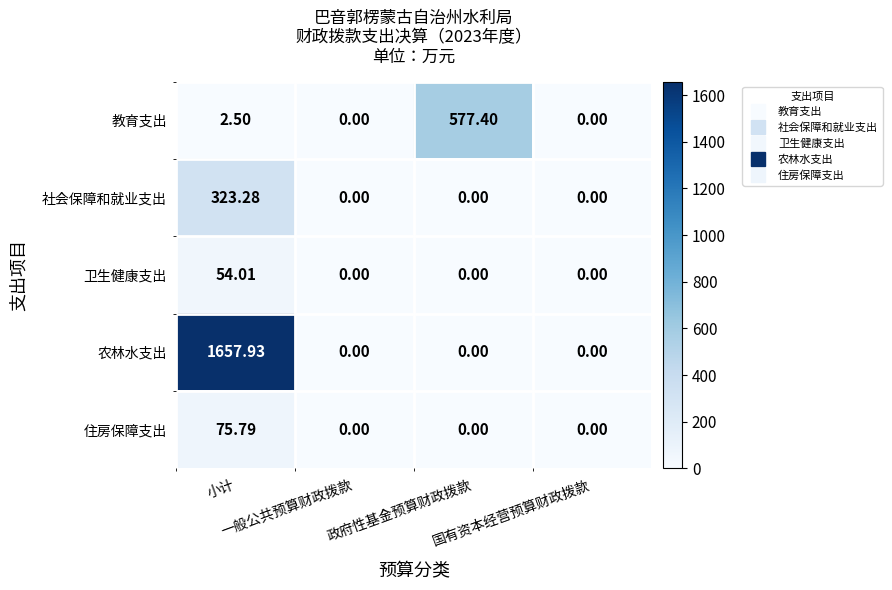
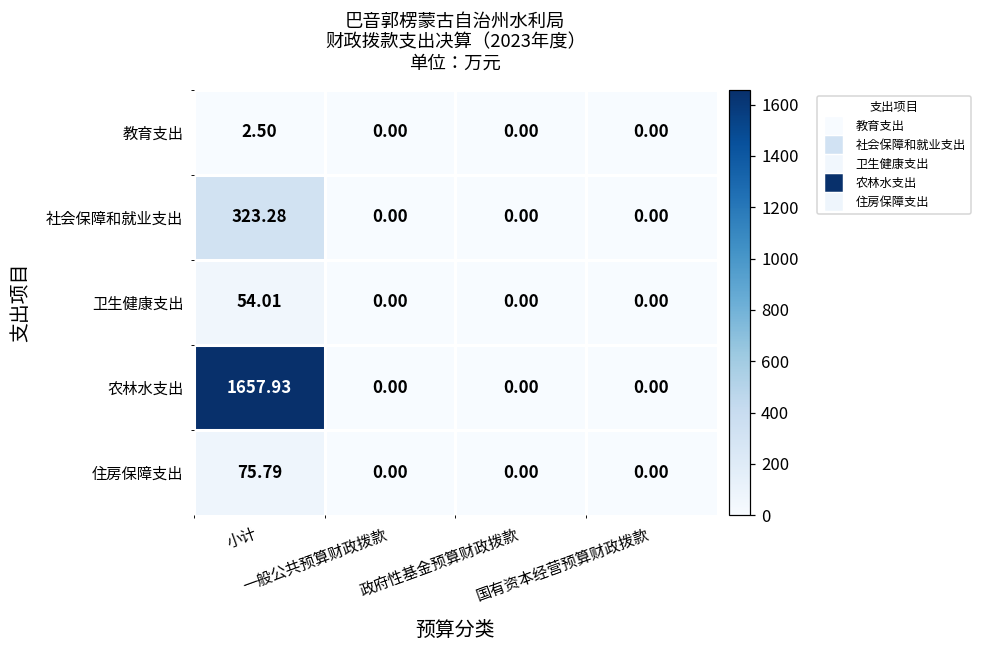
  {
    "教育支出": {
      "小计": 2.50,
      "一般公共预算财政拨款": 0.00,
-     "政府性基金预算财政拨款": 577.40,
+     "政府性基金预算财政拨款": 0.00,
      "国有资本经营预算财政拨款": 0.00
    },
    "社会保障和就业支出": {
      "小计": 323.28,
      "一般公共预算财政拨款": 0.00,
      "政府性基金预算财政拨款": 0.00,
      "国有资本经营预算财政拨款": 0.00
    },
    "卫生健康支出": {
      "小计": 54.01,
      "一般公共预算财政拨款": 0.00,
      "政府性基金预算财政拨款": 0.00,
      "国有资本经营预算财政拨款": 0.00
    },
    "农林水支出": {
      "小计": 1657.93,
      "一般公共预算财政拨款": 0.00,
      "政府性基金预算财政拨款": 0.00,
      "国有资本经营预算财政拨款": 0.00
    },
    "住房保障支出": {
      "小计": 75.79,
      "一般公共预算财政拨款": 0.00,
      "政府性基金预算财政拨款": 0.00,
      "国有资本经营预算财政拨款": 0.00
    }
  }
